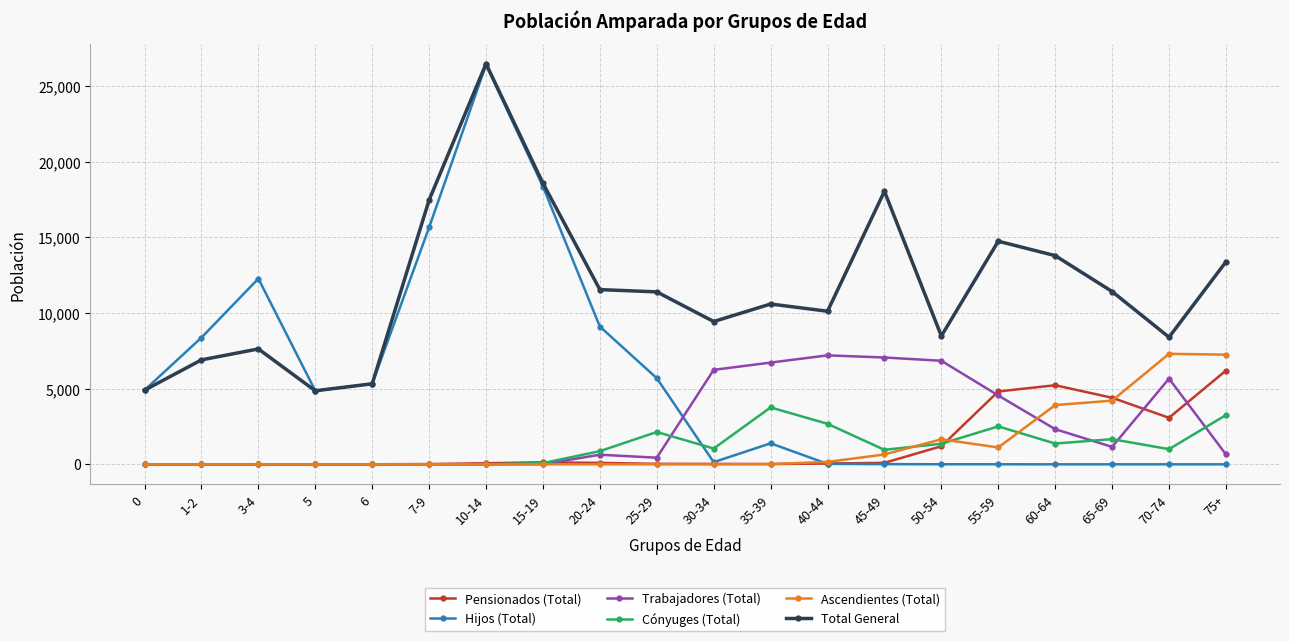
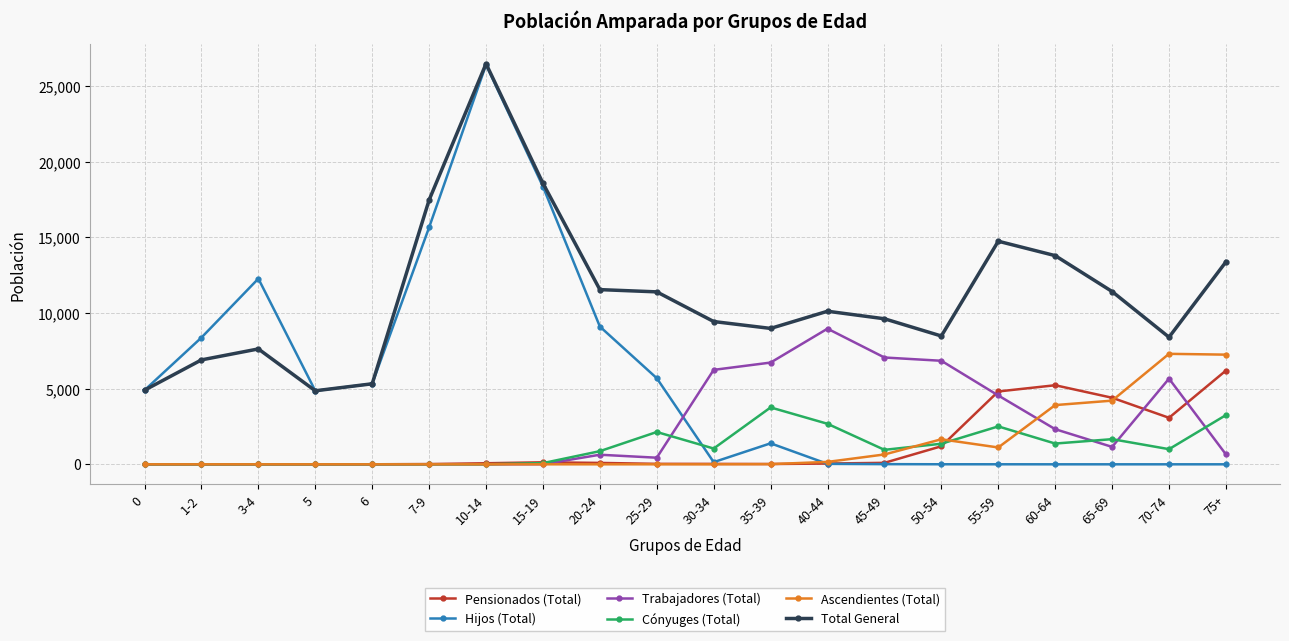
  {
    "Pensionados (Total)": {
      "55-59": "4,800",
      "60-64": "5,200",
      "65-69": "4,400",
      "70-74": "3,100",
      "75+": "6,200"
    },
    "Hijos (Total)": {
      "1-2": "8,400",
      "3-4": "12,300",
      "7-9": "15,700",
      "15-19": "18,400",
      "20-24": "9,100",
      "25-29": "5,700",
      "35-39": "1,400",
      "50-54": "0",
      "55-59": "0",
      "60-64": "0",
      "65-69": "0",
      "70-74": "0",
      "75+": "0"
    },
    "Trabajadores (Total)": {
      "20-24": "600",
      "25-29": "400",
      "30-34": "6,200",
      "35-39": "6,700",
-     "40-44": "7,200",
+     "40-44": "9,000",
      "45-49": "7,100",
      "50-54": "6,800",
      "55-59": "4,600",
      "60-64": "2,300",
      "65-69": "1,200",
      "70-74": "5,700",
      "75+": "700"
    },
    "Cónyuges (Total)": {
      "20-24": "900",
      "25-29": "2,100",
      "30-34": "1,000",
      "35-39": "3,800",
      "40-44": "2,700",
      "45-49": "1,000",
      "55-59": "2,500",
      "60-64": "1,400",
      "65-69": "1,700",
      "70-74": "1,000",
      "75+": "3,300"
    },
    "Ascendientes (Total)": {
      "45-49": "700",
      "50-54": "1,700",
      "55-59": "1,100",
      "60-64": "3,900",
      "65-69": "4,200",
      "70-74": "7,300",
      "75+": "7,200"
    },
    "Total General": {
      "1-2": "6,900",
      "3-4": "7,600",
      "7-9": "17,500",
      "15-19": "18,600",
      "20-24": "11,500",
      "25-29": "11,400",
      "30-34": "9,400",
-     "35-39": "10,600",
+     "35-39": "9,000",
      "40-44": "10,100",
-     "45-49": "18,000",
+     "45-49": "9,600",
      "50-54": "8,500",
      "55-59": "14,700",
      "60-64": "13,800",
      "65-69": "11,400",
      "70-74": "8,400",
      "75+": "13,400"
    }
  }
